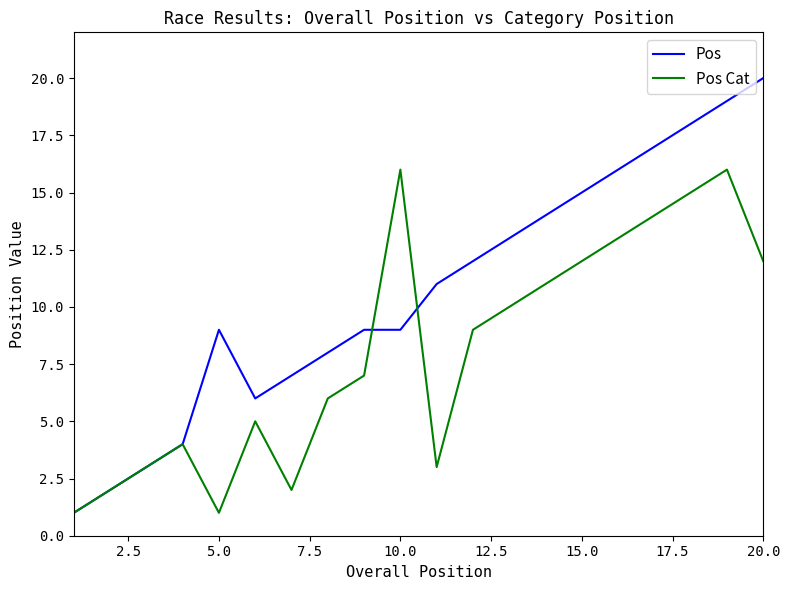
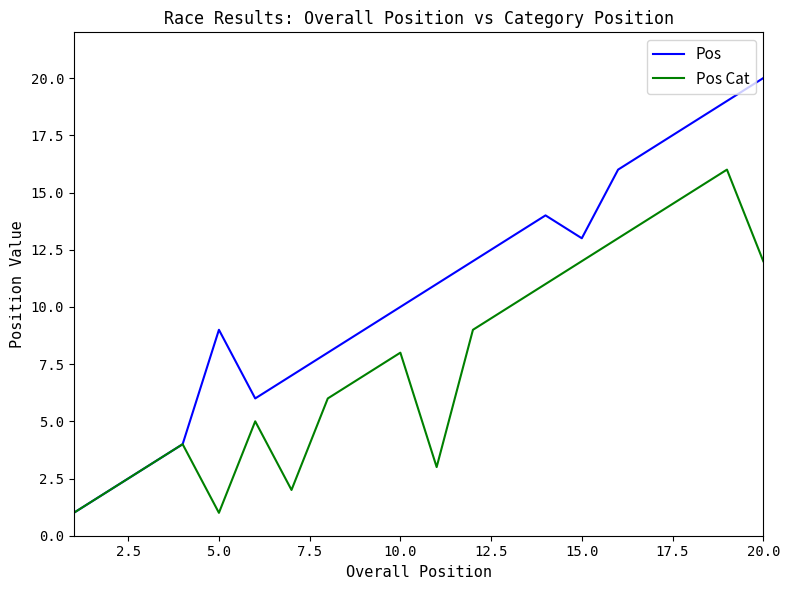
  {
    "Pos": {
      "5.0": 9,
-     "10.0": 9,
-     "15.0": 15,
+     "10.0": 10,
+     "15.0": 13,
      "20.0": 20
    },
    "Pos Cat": {
      "5.0": 1,
-     "10.0": 16,
+     "10.0": 8,
      "15.0": 12,
      "20.0": 12
    }
  }
